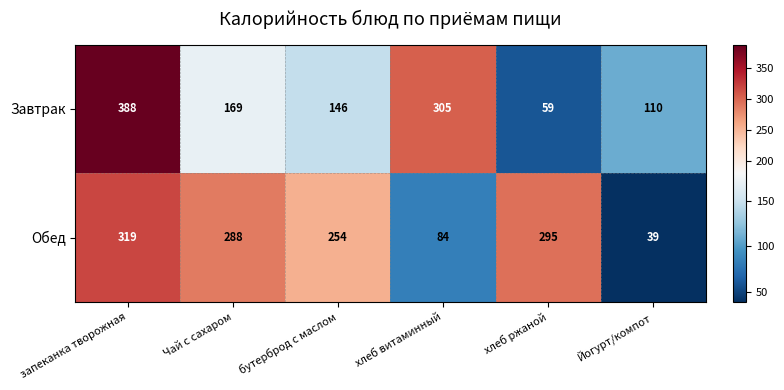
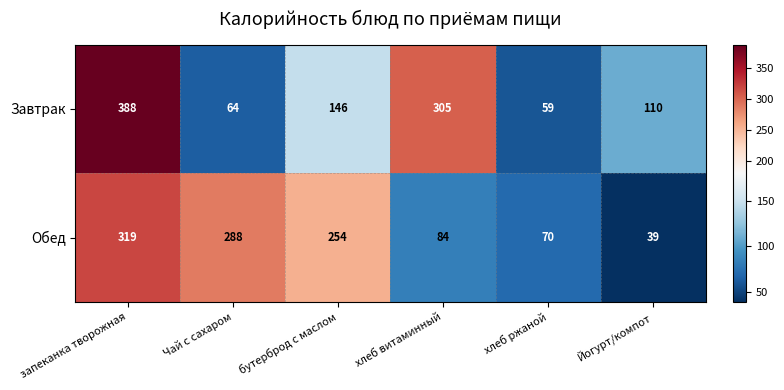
  {
    "Завтрак": {
      "запеканка творожная": 388,
-     "Чай с сахаром": 169,
+     "Чай с сахаром": 64,
      "бутерброд с маслом": 146,
      "хлеб витаминный": 305,
      "хлеб ржаной": 59,
      "Йогурт/компот": 110
    },
    "Обед": {
      "запеканка творожная": 319,
      "Чай с сахаром": 288,
      "бутерброд с маслом": 254,
      "хлеб витаминный": 84,
-     "хлеб ржаной": 295,
+     "хлеб ржаной": 70,
      "Йогурт/компот": 39
    }
  }
